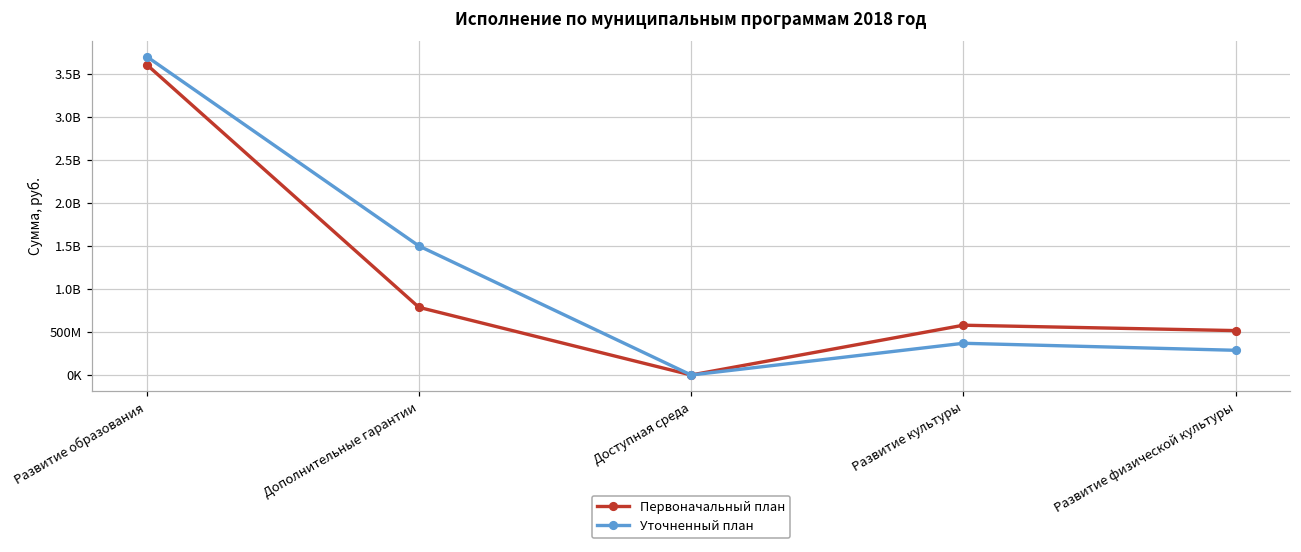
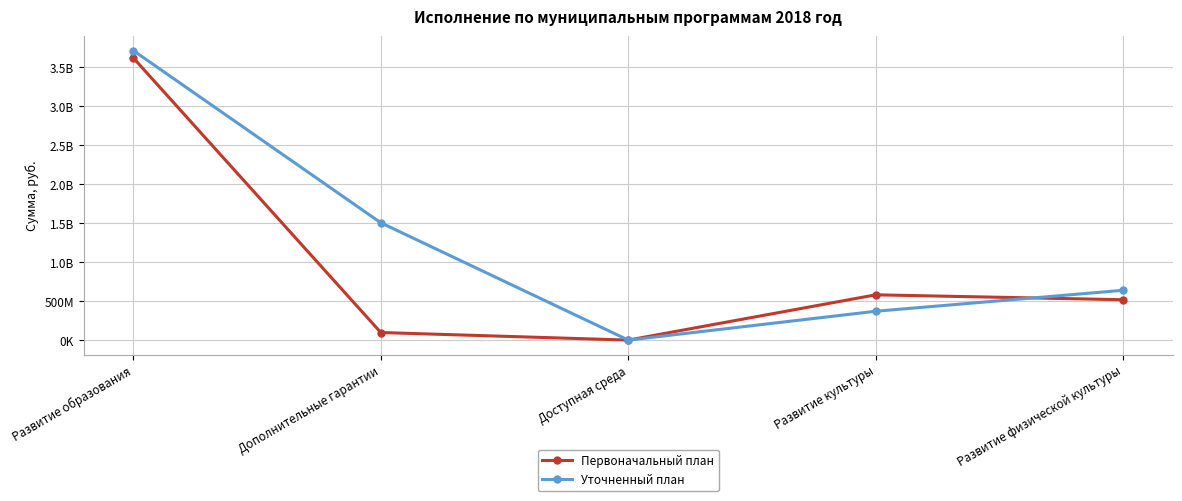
  {
    "Первоначальный план": {
      "Развитие образования": 3600000000,
-     "Дополнительные гарантии": 800000000,
+     "Дополнительные гарантии": 100000000,
      "Развитие культуры": 600000000,
      "Развитие физической культуры": 500000000
    },
    "Уточненный план": {
      "Развитие образования": 3700000000,
      "Дополнительные гарантии": 1500000000,
      "Развитие культуры": 400000000,
-     "Развитие физической культуры": 300000000
+     "Развитие физической культуры": 600000000
    }
  }
